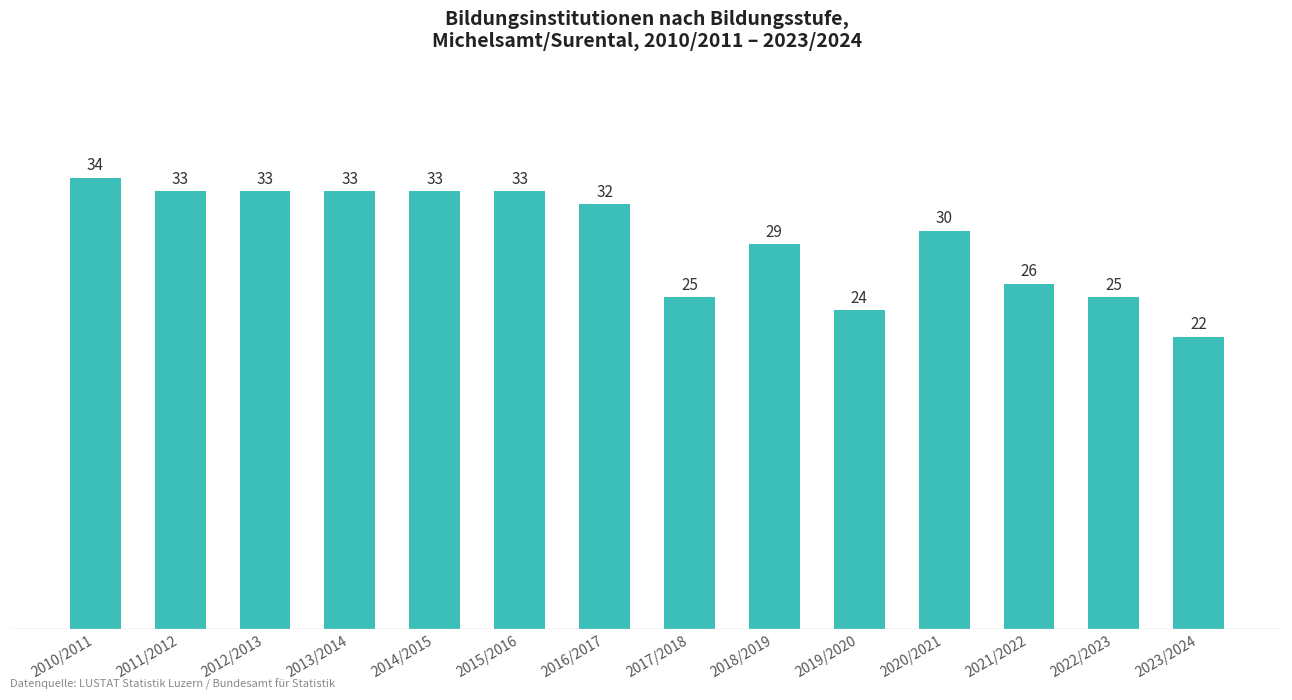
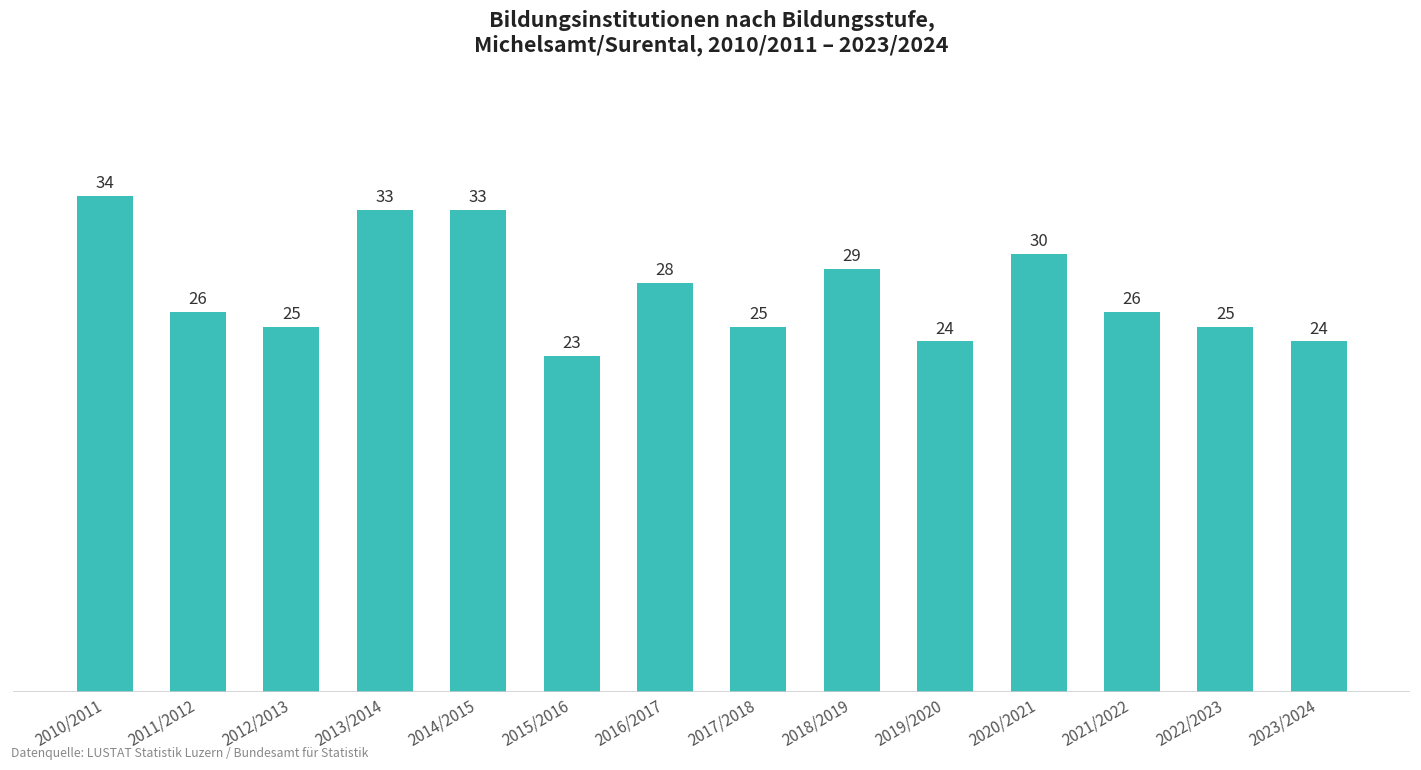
  {
    "2010/2011": 34,
-   "2011/2012": 33,
-   "2012/2013": 33,
+   "2011/2012": 26,
+   "2012/2013": 25,
    "2013/2014": 33,
    "2014/2015": 33,
-   "2015/2016": 33,
-   "2016/2017": 32,
+   "2015/2016": 23,
+   "2016/2017": 28,
    "2017/2018": 25,
    "2018/2019": 29,
    "2019/2020": 24,
    "2020/2021": 30,
    "2021/2022": 26,
    "2022/2023": 25,
-   "2023/2024": 22
+   "2023/2024": 24
  }
